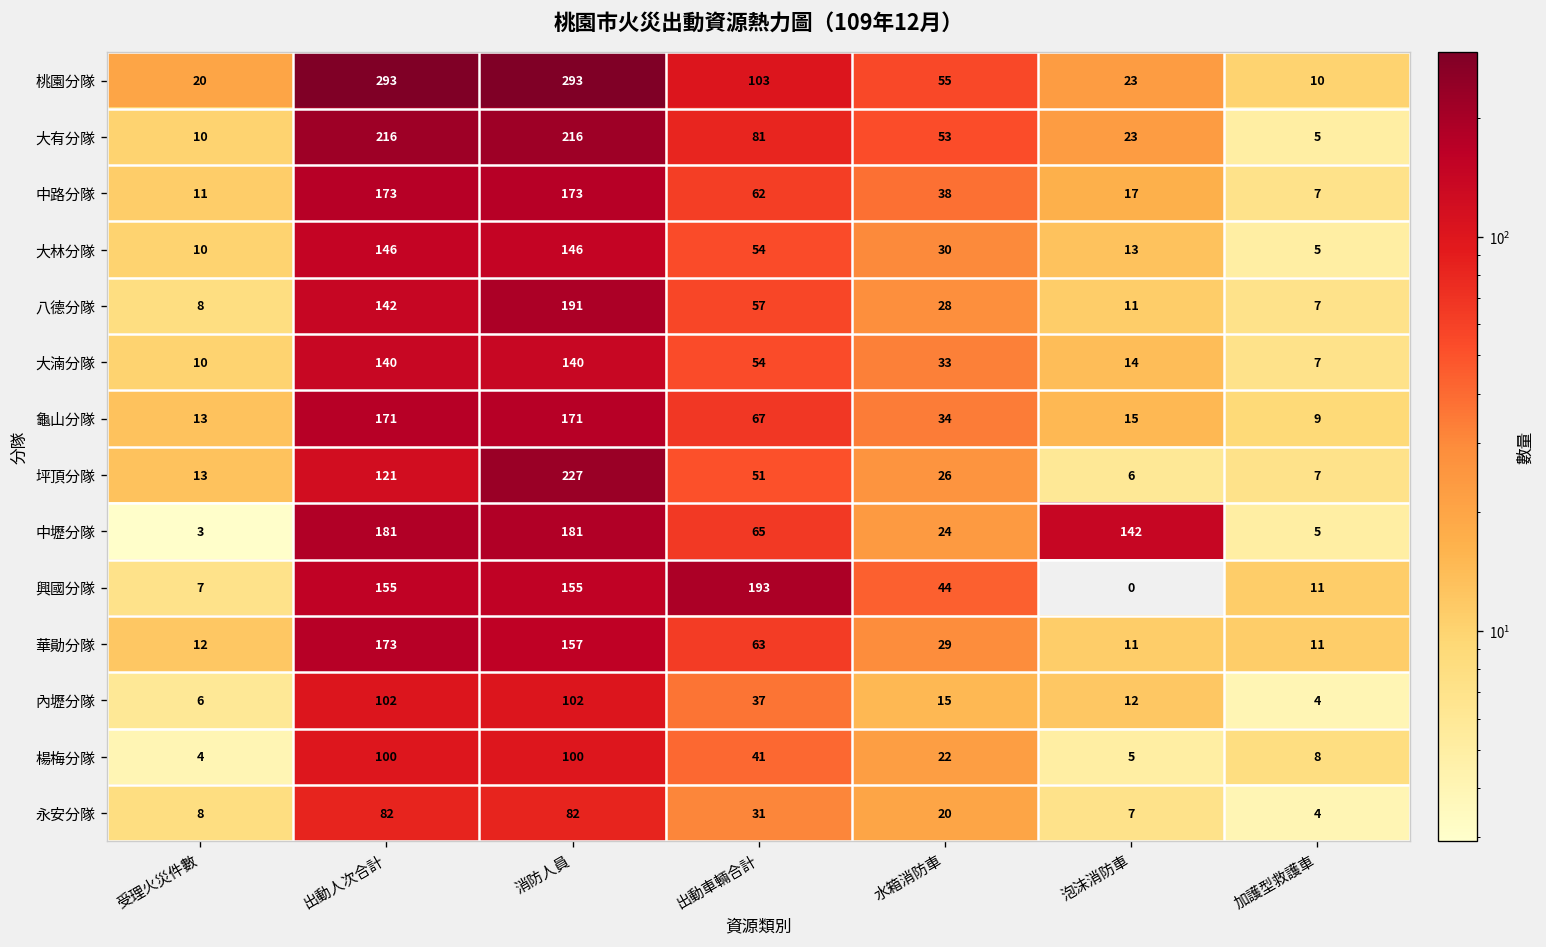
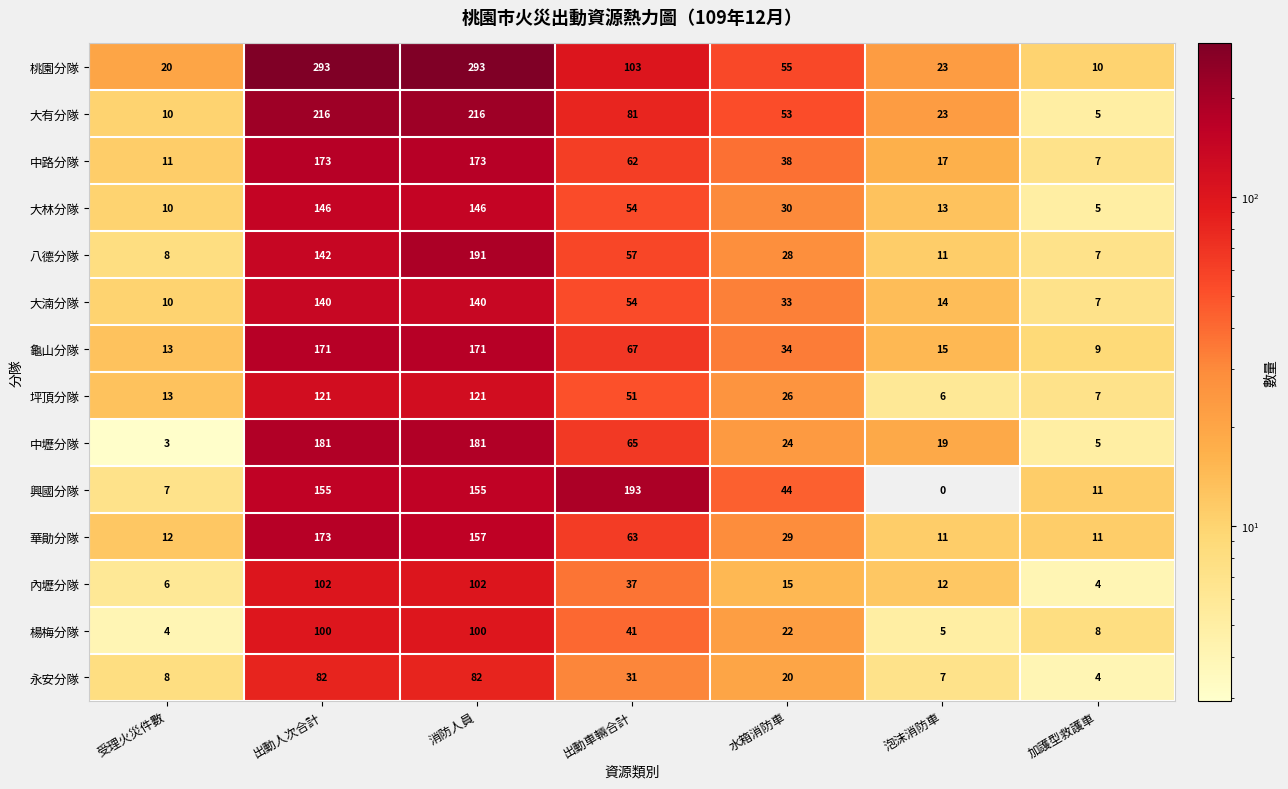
  {
    "桃園分隊": {
      "受理火災件數": 20,
      "出動人次合計": 293,
      "消防人員": 293,
      "出動車輛合計": 103,
      "水箱消防車": 55,
      "泡沫消防車": 23,
      "加護型救護車": 10
    },
    "大有分隊": {
      "受理火災件數": 10,
      "出動人次合計": 216,
      "消防人員": 216,
      "出動車輛合計": 81,
      "水箱消防車": 53,
      "泡沫消防車": 23,
      "加護型救護車": 5
    },
    "中路分隊": {
      "受理火災件數": 11,
      "出動人次合計": 173,
      "消防人員": 173,
      "出動車輛合計": 62,
      "水箱消防車": 38,
      "泡沫消防車": 17,
      "加護型救護車": 7
    },
    "大林分隊": {
      "受理火災件數": 10,
      "出動人次合計": 146,
      "消防人員": 146,
      "出動車輛合計": 54,
      "水箱消防車": 30,
      "泡沫消防車": 13,
      "加護型救護車": 5
    },
    "八德分隊": {
      "受理火災件數": 8,
      "出動人次合計": 142,
      "消防人員": 191,
      "出動車輛合計": 57,
      "水箱消防車": 28,
      "泡沫消防車": 11,
      "加護型救護車": 7
    },
    "大湳分隊": {
      "受理火災件數": 10,
      "出動人次合計": 140,
      "消防人員": 140,
      "出動車輛合計": 54,
      "水箱消防車": 33,
      "泡沫消防車": 14,
      "加護型救護車": 7
    },
    "龜山分隊": {
      "受理火災件數": 13,
      "出動人次合計": 171,
      "消防人員": 171,
      "出動車輛合計": 67,
      "水箱消防車": 34,
      "泡沫消防車": 15,
      "加護型救護車": 9
    },
    "坪頂分隊": {
      "受理火災件數": 13,
      "出動人次合計": 121,
-     "消防人員": 227,
+     "消防人員": 121,
      "出動車輛合計": 51,
      "水箱消防車": 26,
      "泡沫消防車": 6,
      "加護型救護車": 7
    },
    "中壢分隊": {
      "受理火災件數": 3,
      "出動人次合計": 181,
      "消防人員": 181,
      "出動車輛合計": 65,
      "水箱消防車": 24,
-     "泡沫消防車": 142,
+     "泡沫消防車": 19,
      "加護型救護車": 5
    },
    "興國分隊": {
      "受理火災件數": 7,
      "出動人次合計": 155,
      "消防人員": 155,
      "出動車輛合計": 193,
      "水箱消防車": 44,
      "泡沫消防車": 0,
      "加護型救護車": 11
    },
    "華勛分隊": {
      "受理火災件數": 12,
      "出動人次合計": 173,
      "消防人員": 157,
      "出動車輛合計": 63,
      "水箱消防車": 29,
      "泡沫消防車": 11,
      "加護型救護車": 11
    },
    "內壢分隊": {
      "受理火災件數": 6,
      "出動人次合計": 102,
      "消防人員": 102,
      "出動車輛合計": 37,
      "水箱消防車": 15,
      "泡沫消防車": 12,
      "加護型救護車": 4
    },
    "楊梅分隊": {
      "受理火災件數": 4,
      "出動人次合計": 100,
      "消防人員": 100,
      "出動車輛合計": 41,
      "水箱消防車": 22,
      "泡沫消防車": 5,
      "加護型救護車": 8
    },
    "永安分隊": {
      "受理火災件數": 8,
      "出動人次合計": 82,
      "消防人員": 82,
      "出動車輛合計": 31,
      "水箱消防車": 20,
      "泡沫消防車": 7,
      "加護型救護車": 4
    }
  }
